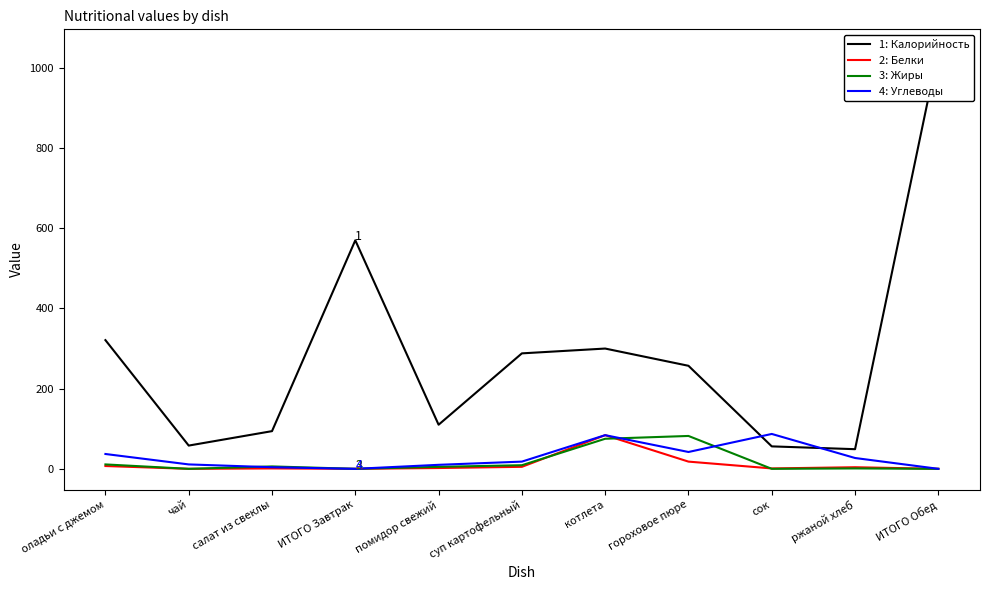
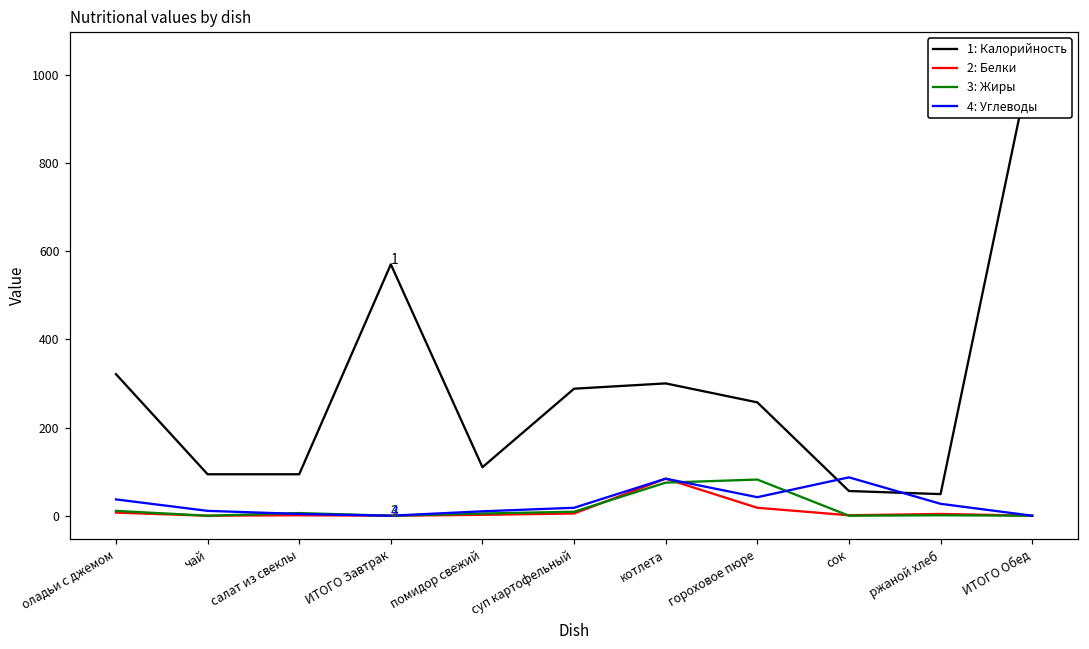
  {
    "1: Калорийность": {
      "оладьи с джемом": 320,
-     "чай": 60,
+     "чай": 90,
      "салат из свеклы": 90,
      "помидор свежий": 110,
      "суп картофельный": 290,
      "котлета": 300,
      "гороховое пюре": 260,
      "сок": 60,
      "ржаной хлеб": 50
    },
    "2: Белки": {
      "гороховое пюре": 20
    },
    "3: Жиры": {
      "котлета": 80,
      "гороховое пюре": 80
    },
    "4: Углеводы": {
      "оладьи с джемом": 40,
      "чай": 10,
      "суп картофельный": 20,
      "гороховое пюре": 40,
      "сок": 90,
      "ржаной хлеб": 30
    }
  }
